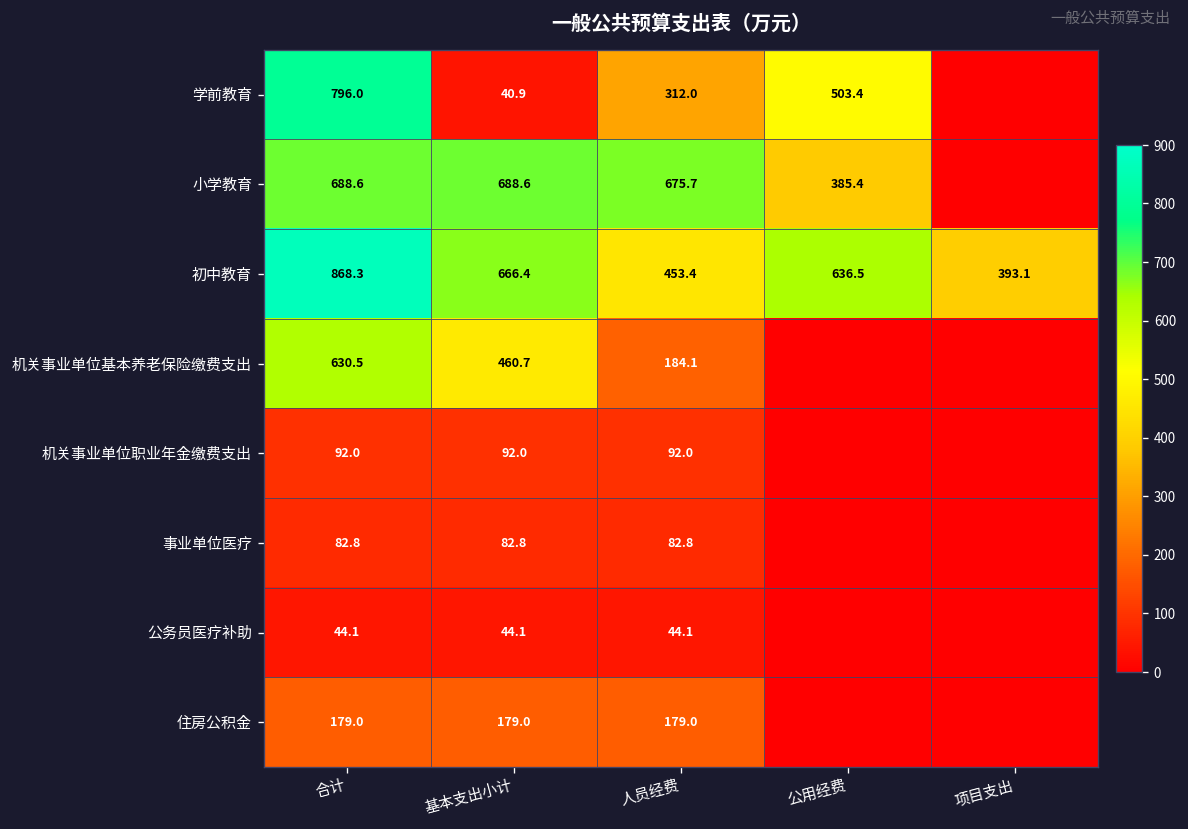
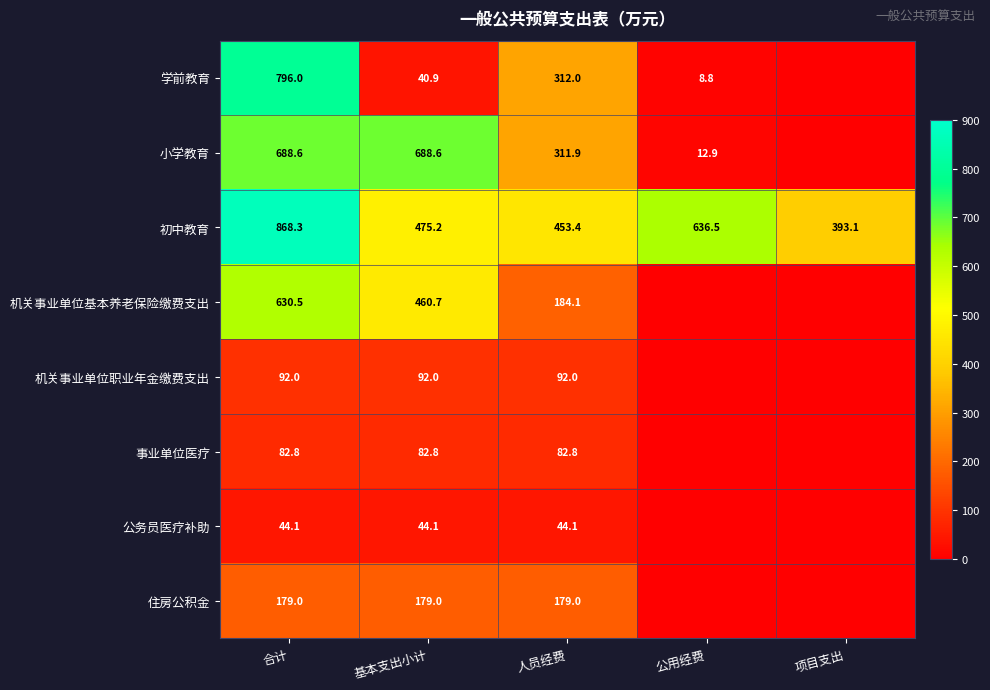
  {
    "学前教育": {
      "合计": 796.0,
      "基本支出小计": 40.9,
      "人员经费": 312.0,
-     "公用经费": 503.4
+     "公用经费": 8.8
    },
    "小学教育": {
      "合计": 688.6,
      "基本支出小计": 688.6,
-     "人员经费": 675.7,
-     "公用经费": 385.4
+     "人员经费": 311.9,
+     "公用经费": 12.9
    },
    "初中教育": {
      "合计": 868.3,
-     "基本支出小计": 666.4,
+     "基本支出小计": 475.2,
      "人员经费": 453.4,
      "公用经费": 636.5,
      "项目支出": 393.1
    },
    "机关事业单位基本养老保险缴费支出": {
      "合计": 630.5,
      "基本支出小计": 460.7,
      "人员经费": 184.1
    },
    "机关事业单位职业年金缴费支出": {
      "合计": 92.0,
      "基本支出小计": 92.0,
      "人员经费": 92.0
    },
    "事业单位医疗": {
      "合计": 82.8,
      "基本支出小计": 82.8,
      "人员经费": 82.8
    },
    "公务员医疗补助": {
      "合计": 44.1,
      "基本支出小计": 44.1,
      "人员经费": 44.1
    },
    "住房公积金": {
      "合计": 179.0,
      "基本支出小计": 179.0,
      "人员经费": 179.0
    }
  }
